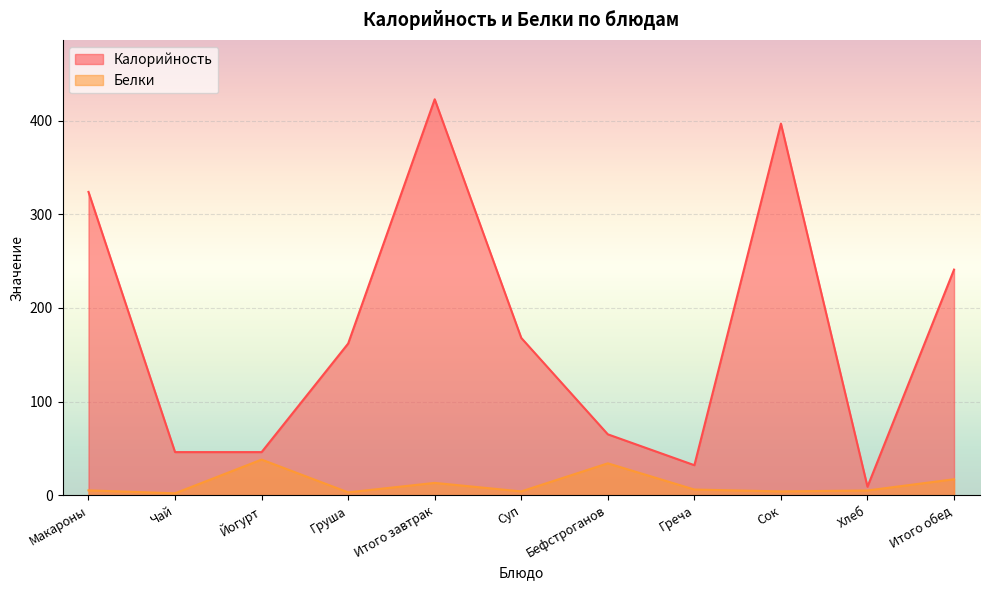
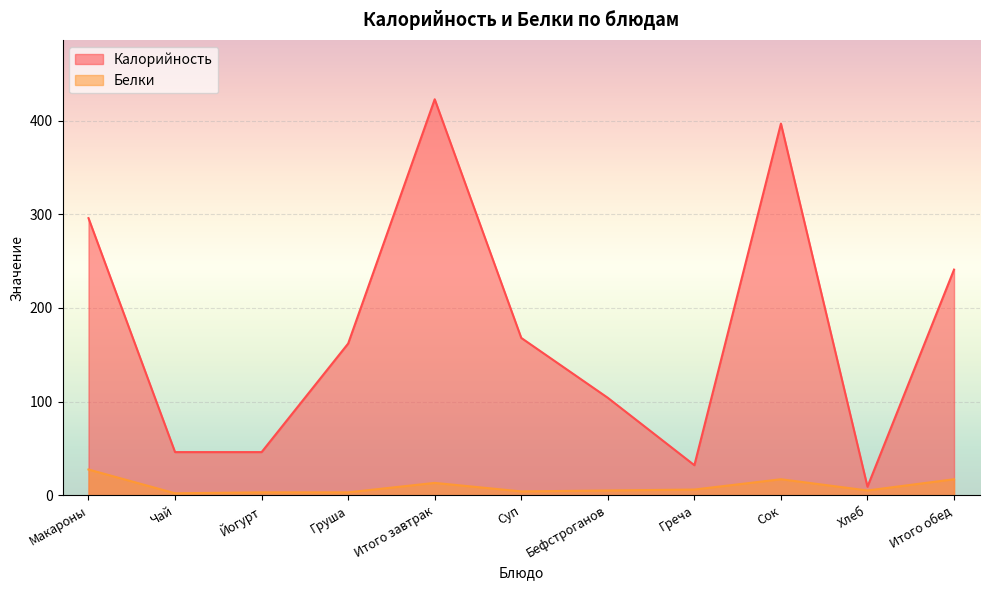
  {
    "Калорийность": {
-     "Макароны": 320,
+     "Макароны": 300,
      "Чай": 50,
      "Йогурт": 50,
      "Груша": 160,
      "Итого завтрак": 420,
      "Суп": 170,
-     "Бефстроганов": 70,
+     "Бефстроганов": 100,
      "Греча": 30,
      "Сок": 400,
      "Хлеб": 10,
      "Итого обед": 240
    },
    "Белки": {
-     "Макароны": 10,
+     "Макароны": 30,
      "Чай": 0,
-     "Йогурт": 40,
+     "Йогурт": 0,
      "Груша": 0,
      "Итого завтрак": 10,
      "Суп": 0,
-     "Бефстроганов": 30,
+     "Бефстроганов": 10,
      "Греча": 10,
-     "Сок": 0,
+     "Сок": 20,
      "Хлеб": 10,
      "Итого обед": 20
    }
  }
